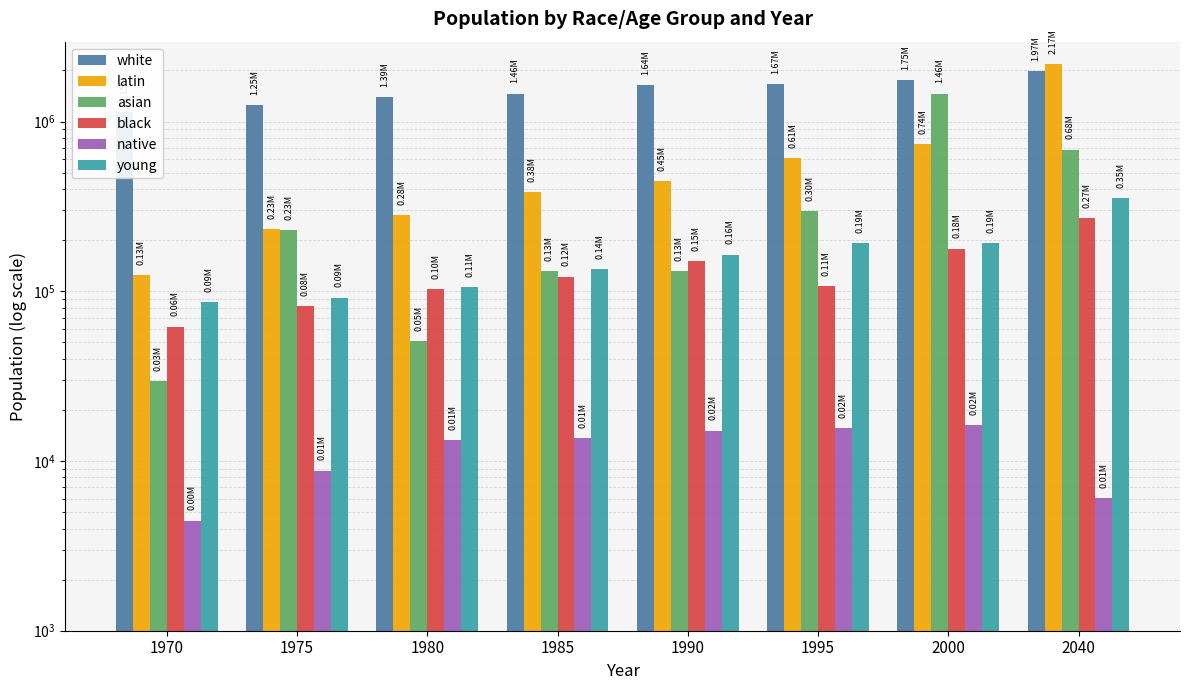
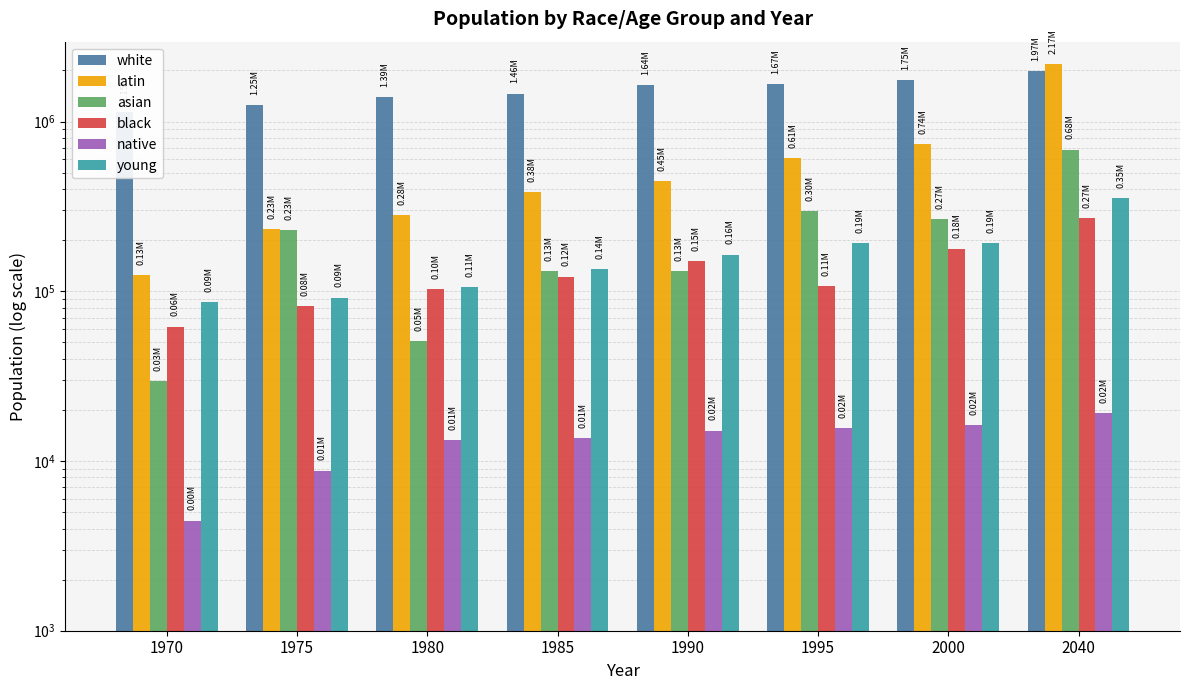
  {
    "latin": {
      "1970": "0.13M",
      "1975": "0.23M",
      "1980": "0.28M",
      "1985": "0.38M",
      "1990": "0.45M",
      "1995": "0.61M",
      "2000": "0.74M",
      "2040": "2.17M"
    },
    "asian": {
      "1970": "0.03M",
      "1975": "0.23M",
      "1980": "0.05M",
      "1985": "0.13M",
      "1990": "0.13M",
      "1995": "0.30M",
-     "2000": "1.46M",
+     "2000": "0.27M",
      "2040": "0.68M"
    },
    "black": {
      "1970": "0.06M",
      "1975": "0.08M",
      "1980": "0.10M",
      "1985": "0.12M",
      "1990": "0.15M",
      "1995": "0.11M",
      "2000": "0.18M",
      "2040": "0.27M"
    },
    "native": {
      "1975": "0.01M",
      "1980": "0.01M",
      "1985": "0.01M",
      "1990": "0.02M",
      "1995": "0.02M",
      "2000": "0.02M",
-     "2040": "0.01M"
+     "2040": "0.02M"
    }
  }
